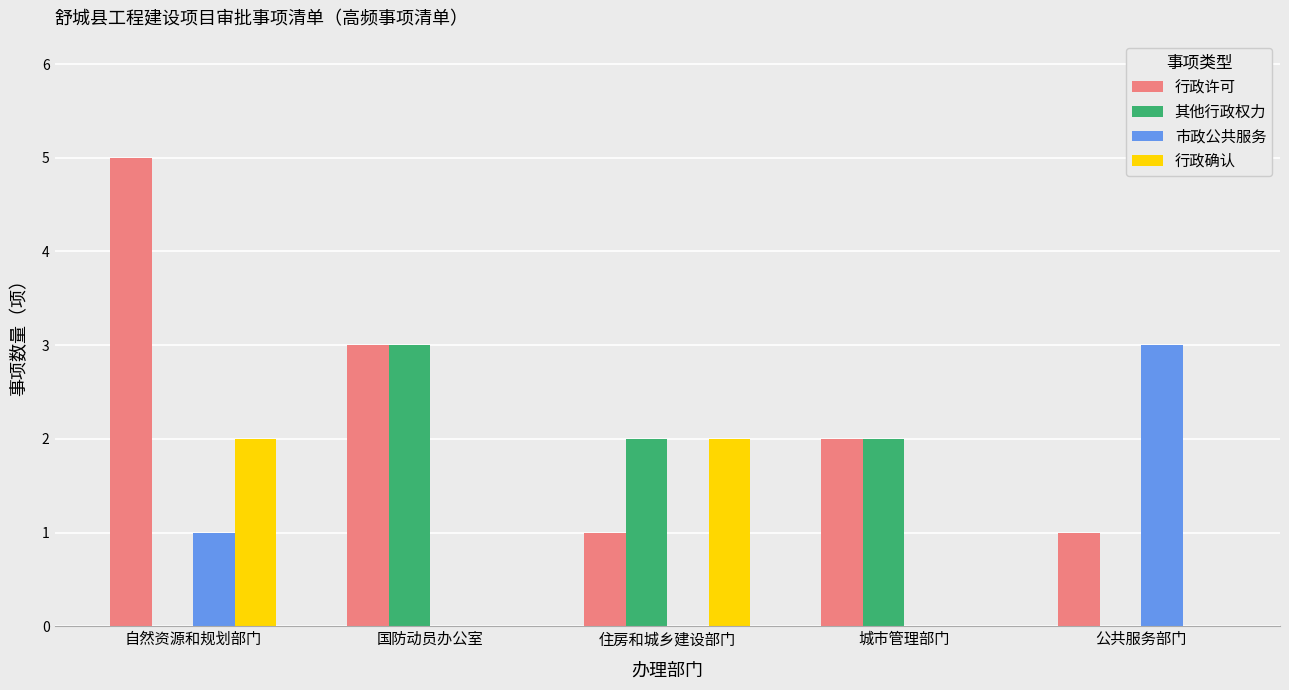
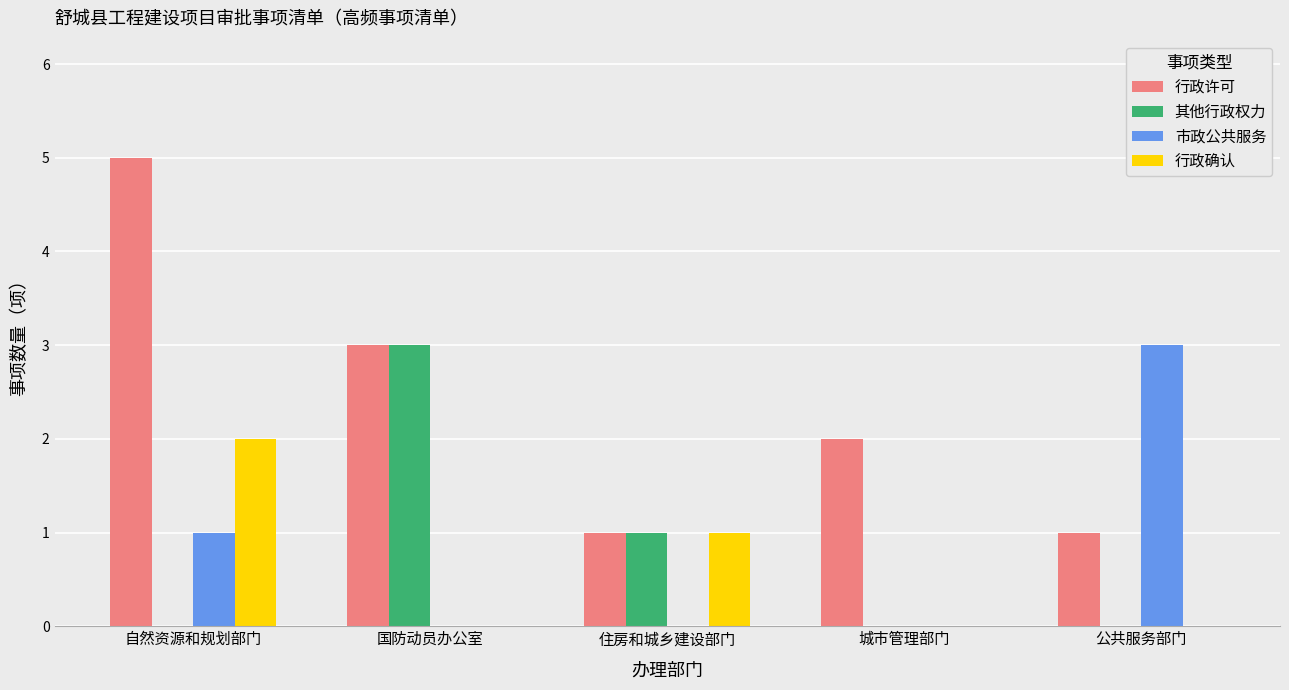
  {
    "行政许可": {
      "自然资源和规划部门": 5,
      "国防动员办公室": 3,
      "住房和城乡建设部门": 1,
      "城市管理部门": 2,
      "公共服务部门": 1
    },
    "其他行政权力": {
      "自然资源和规划部门": 0,
      "国防动员办公室": 3,
-     "住房和城乡建设部门": 2,
-     "城市管理部门": 2,
+     "住房和城乡建设部门": 1,
+     "城市管理部门": 0,
      "公共服务部门": 0
    },
    "市政公共服务": {
      "自然资源和规划部门": 1,
      "国防动员办公室": 0,
      "住房和城乡建设部门": 0,
      "城市管理部门": 0,
      "公共服务部门": 3
    },
    "行政确认": {
      "自然资源和规划部门": 2,
      "国防动员办公室": 0,
-     "住房和城乡建设部门": 2,
+     "住房和城乡建设部门": 1,
      "城市管理部门": 0,
      "公共服务部门": 0
    }
  }
